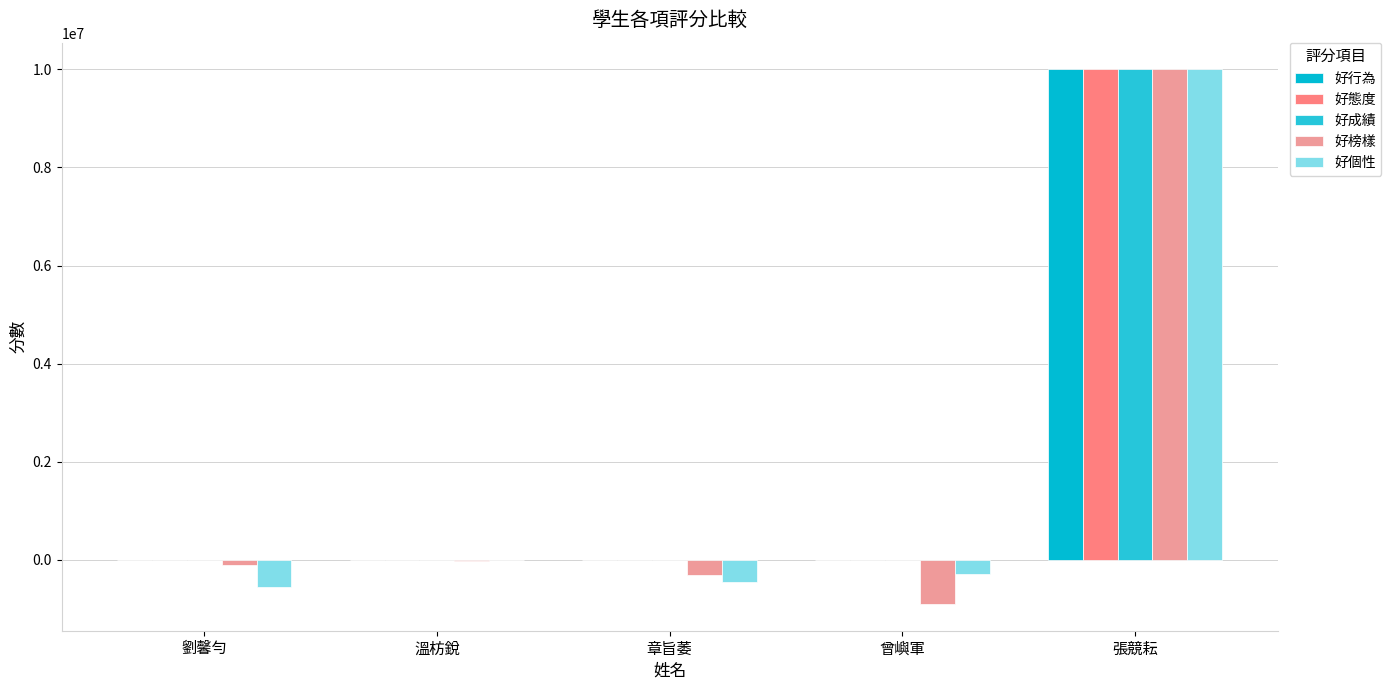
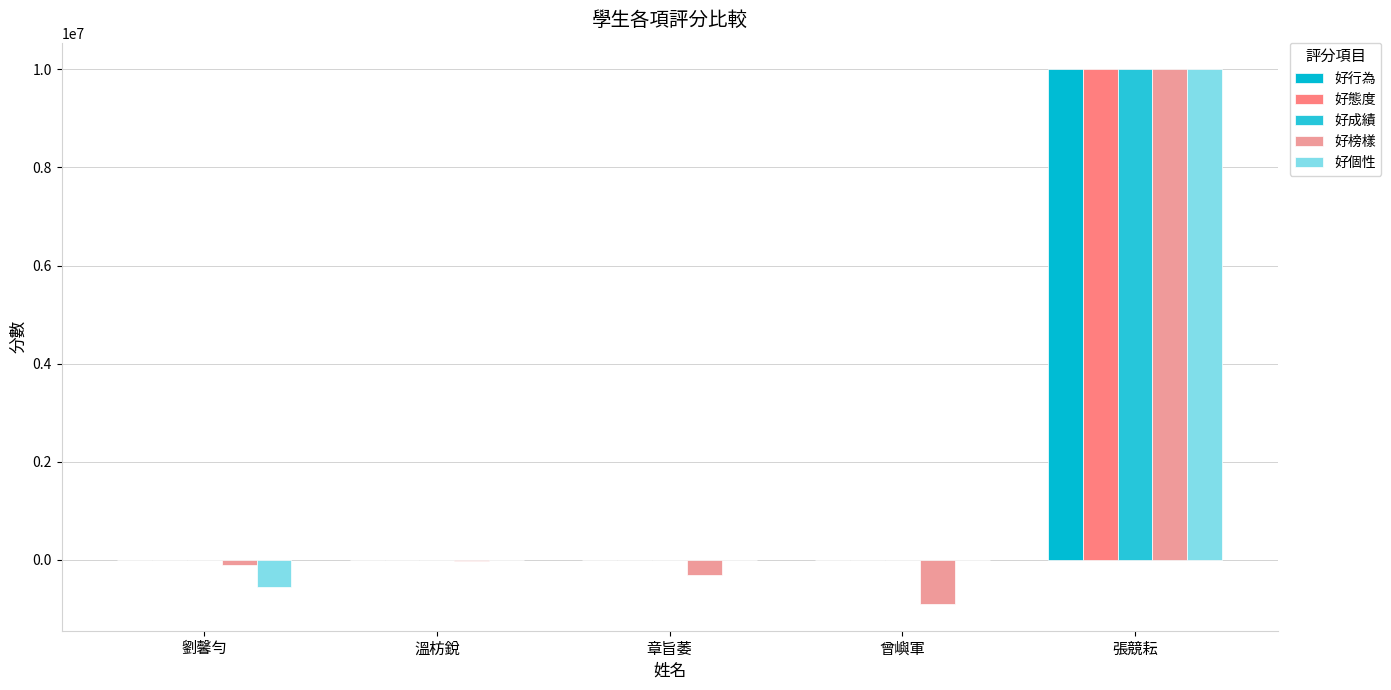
  {
    "好個性": {
      "劉馨勻": -500000,
      "溫枋銳": 0,
-     "章旨萎": -500000,
-     "曾嶼軍": -300000,
+     "章旨萎": 0,
+     "曾嶼軍": 0,
      "張競耘": 10000000
    }
  }
